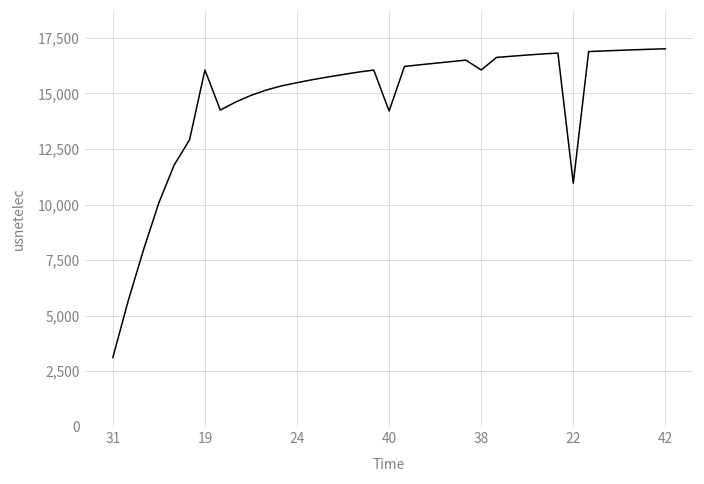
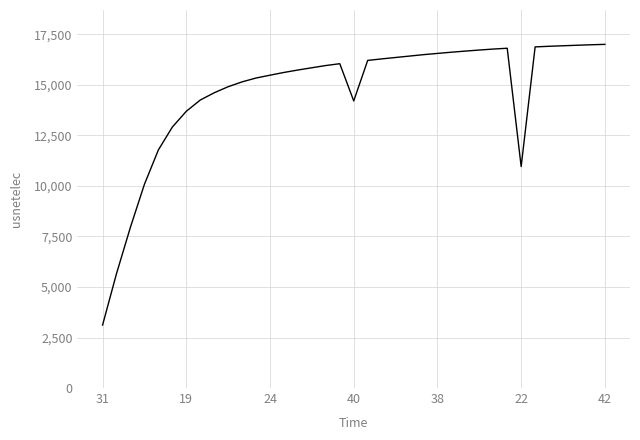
  {
    "31": "3,100",
-   "19": "16,100",
+   "19": "13,700",
    "24": "15,500",
    "40": "14,200",
-   "38": "16,100",
+   "38": "16,600",
    "22": "11,000",
    "42": "17,000"
  }
